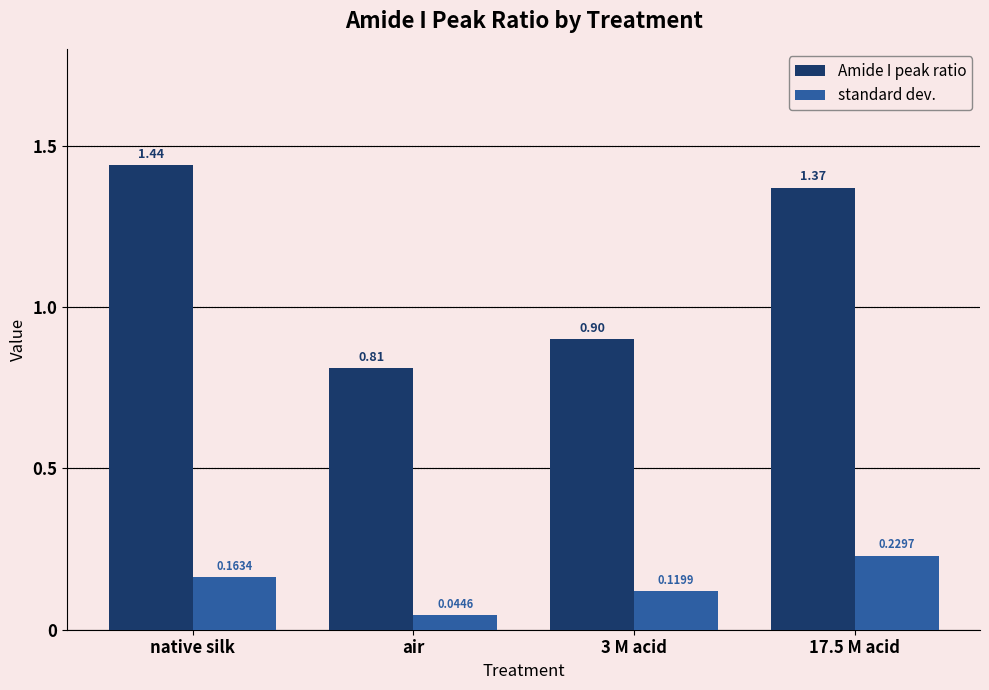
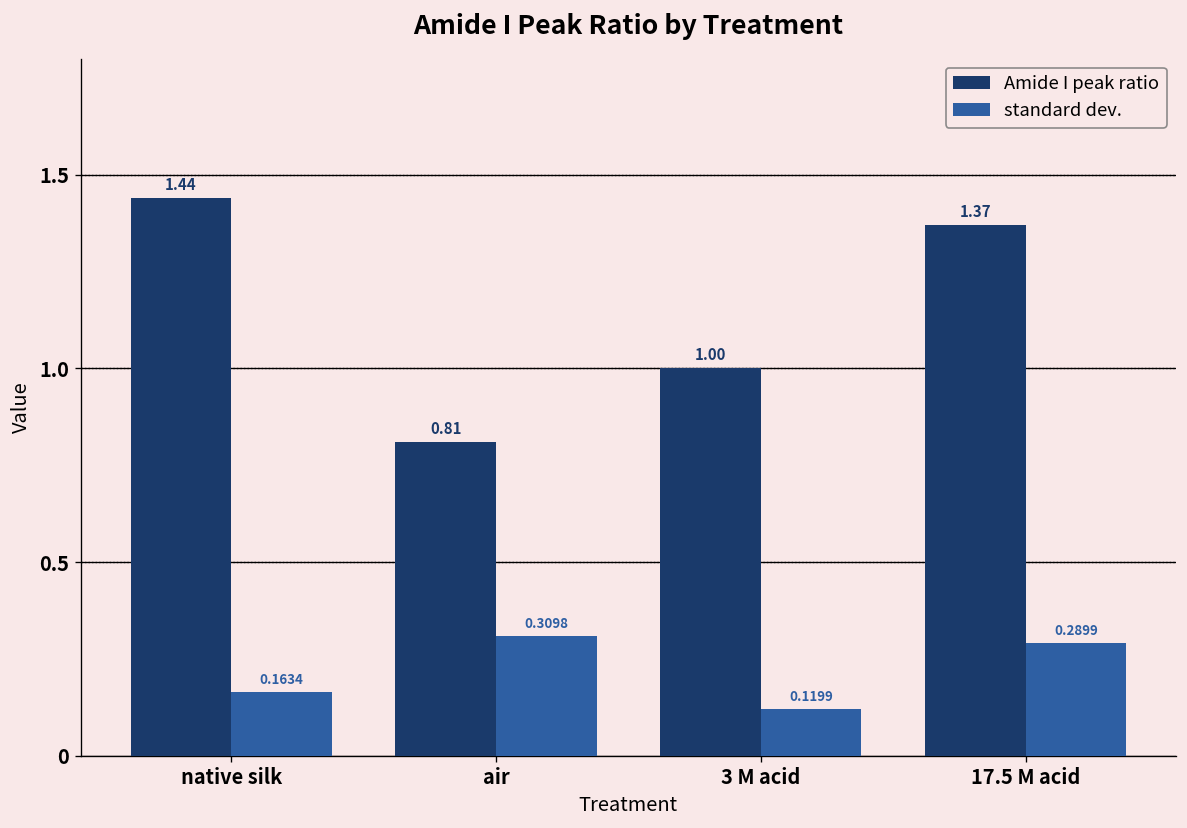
  {
    "Amide I peak ratio": {
      "native silk": 1.44,
      "air": 0.81,
-     "3 M acid": 0.90,
+     "3 M acid": 1.00,
      "17.5 M acid": 1.37
    },
    "standard dev.": {
      "native silk": 0.1634,
-     "air": 0.0446,
+     "air": 0.3098,
      "3 M acid": 0.1199,
-     "17.5 M acid": 0.2297
+     "17.5 M acid": 0.2899
    }
  }
